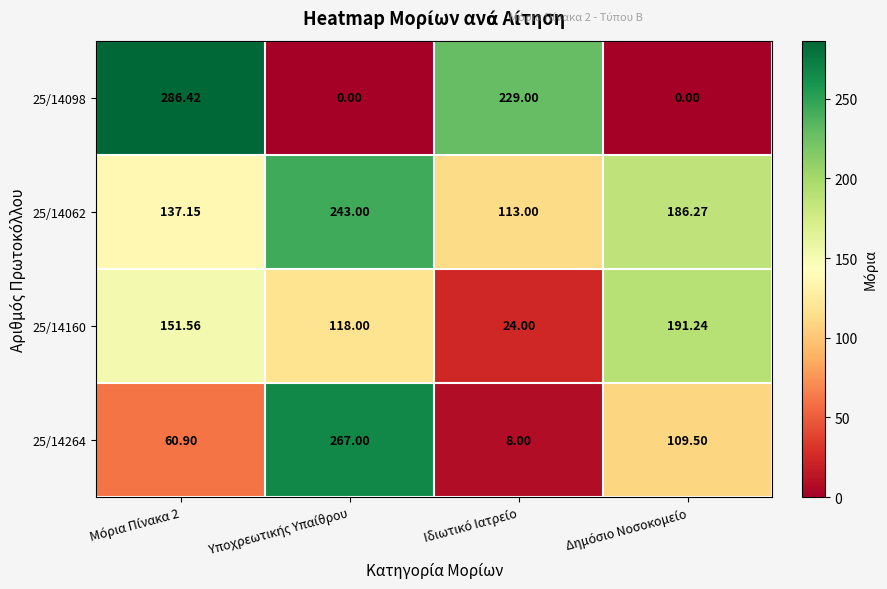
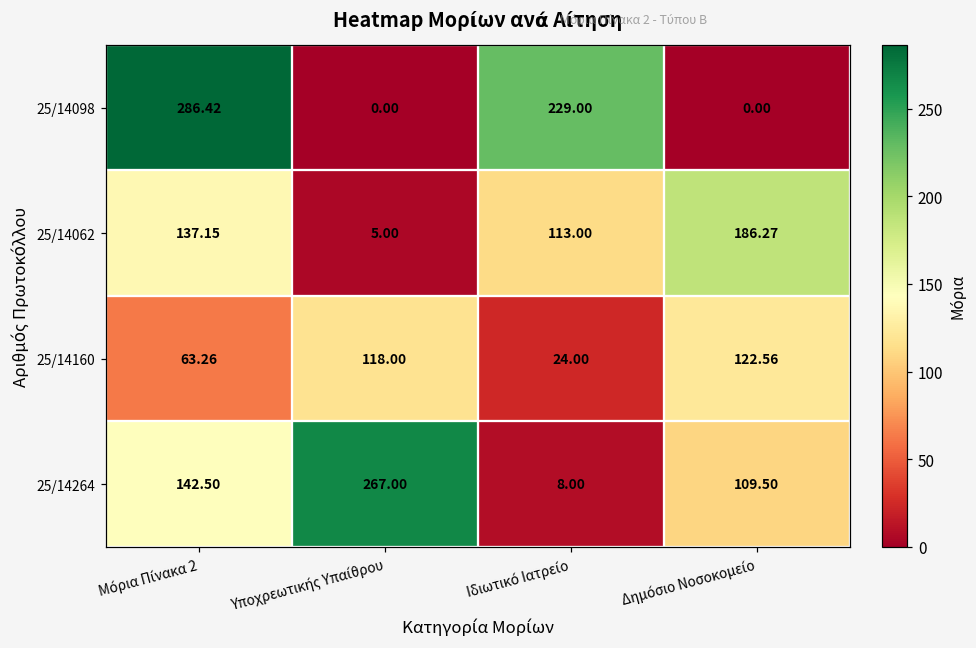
  {
    "25/14098": {
      "Μόρια Πίνακα 2": 286.42,
      "Υποχρεωτικής Υπαίθρου": 0.00,
      "Ιδιωτικό Ιατρείο": 229.00,
      "Δημόσιο Νοσοκομείο": 0.00
    },
    "25/14062": {
      "Μόρια Πίνακα 2": 137.15,
-     "Υποχρεωτικής Υπαίθρου": 243.00,
+     "Υποχρεωτικής Υπαίθρου": 5.00,
      "Ιδιωτικό Ιατρείο": 113.00,
      "Δημόσιο Νοσοκομείο": 186.27
    },
    "25/14160": {
-     "Μόρια Πίνακα 2": 151.56,
+     "Μόρια Πίνακα 2": 63.26,
      "Υποχρεωτικής Υπαίθρου": 118.00,
      "Ιδιωτικό Ιατρείο": 24.00,
-     "Δημόσιο Νοσοκομείο": 191.24
+     "Δημόσιο Νοσοκομείο": 122.56
    },
    "25/14264": {
-     "Μόρια Πίνακα 2": 60.90,
+     "Μόρια Πίνακα 2": 142.50,
      "Υποχρεωτικής Υπαίθρου": 267.00,
      "Ιδιωτικό Ιατρείο": 8.00,
      "Δημόσιο Νοσοκομείο": 109.50
    }
  }
